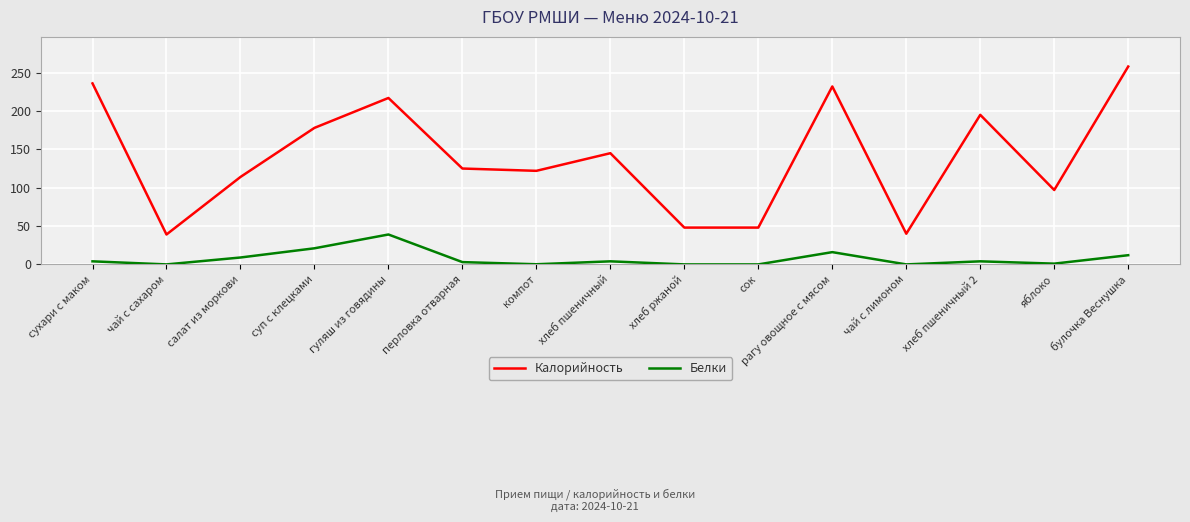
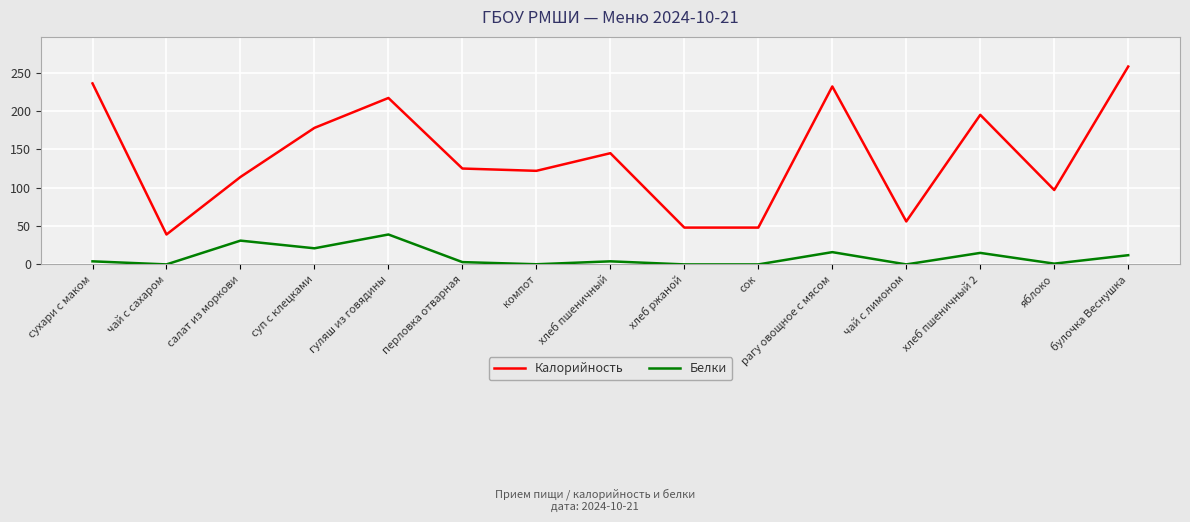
  {
    "Калорийность": {
      "сухари с маком": 240,
      "чай с сахаром": 40,
      "салат из моркови": 110,
      "суп с клецками": 180,
      "гуляш из говядины": 220,
      "перловка отварная": 130,
      "компот": 120,
      "хлеб пшеничный": 150,
      "хлеб ржаной": 50,
      "сок": 50,
      "рагу овощное с мясом": 230,
-     "чай с лимоном": 40,
+     "чай с лимоном": 60,
      "хлеб пшеничный 2": 200,
      "яблоко": 100,
      "булочка Веснушка": 260
    },
    "Белки": {
      "сухари с маком": 0,
      "чай с сахаром": 0,
-     "салат из моркови": 10,
+     "салат из моркови": 30,
      "суп с клецками": 20,
      "гуляш из говядины": 40,
      "перловка отварная": 0,
      "компот": 0,
      "хлеб пшеничный": 0,
      "хлеб ржаной": 0,
      "сок": 0,
      "рагу овощное с мясом": 20,
      "чай с лимоном": 0,
-     "хлеб пшеничный 2": 0,
+     "хлеб пшеничный 2": 20,
      "яблоко": 0,
      "булочка Веснушка": 10
    }
  }
